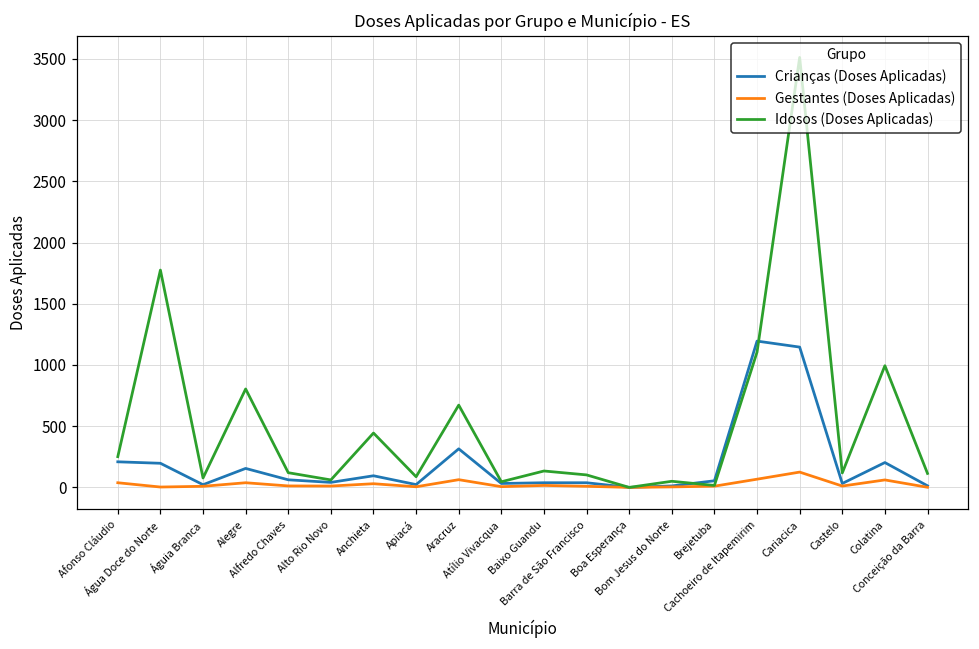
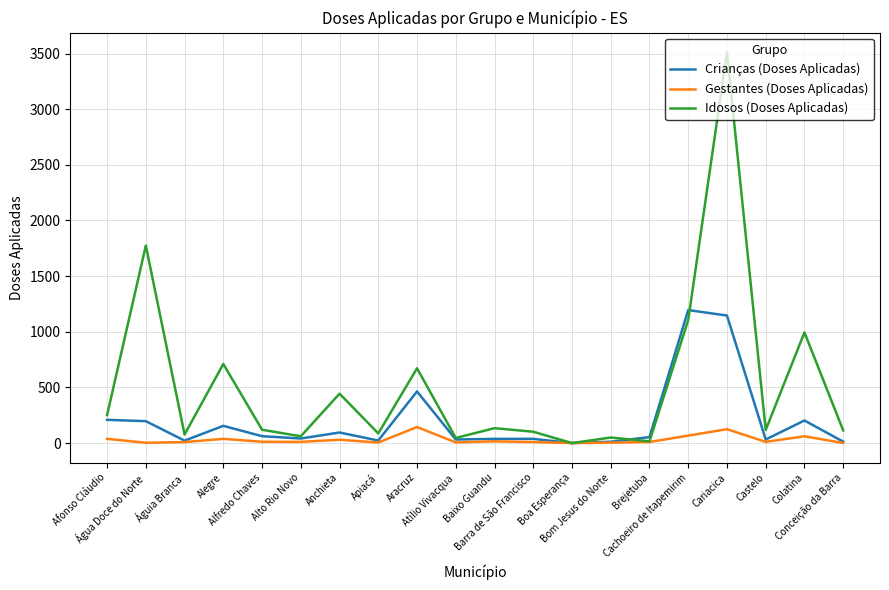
  {
    "Crianças (Doses Aplicadas)": {
      "Afonso Cláudio": 210,
      "Água Doce do Norte": 200,
      "Alegre": 160,
      "Alfredo Chaves": 60,
      "Anchieta": 100,
-     "Aracruz": 320,
+     "Aracruz": 460,
      "Barra de São Francisco": 40,
      "Brejetuba": 50,
      "Cachoeiro de Itapemirim": 1200,
      "Cariacica": 1150,
      "Colatina": 200
    },
    "Gestantes (Doses Aplicadas)": {
      "Afonso Cláudio": 40,
      "Água Doce do Norte": 0,
      "Alegre": 40,
      "Alfredo Chaves": 10,
      "Alto Rio Novo": 10,
      "Anchieta": 30,
-     "Aracruz": 60,
+     "Aracruz": 140,
      "Atílio Vivacqua": 10,
      "Barra de São Francisco": 10,
      "Cachoeiro de Itapemirim": 70,
      "Cariacica": 130,
      "Colatina": 60
    },
    "Idosos (Doses Aplicadas)": {
      "Afonso Cláudio": 250,
      "Água Doce do Norte": 1780,
      "Águia Branca": 80,
-     "Alegre": 800,
+     "Alegre": 710,
      "Alfredo Chaves": 120,
      "Anchieta": 440,
      "Apiacá": 90,
      "Aracruz": 670,
      "Baixo Guandu": 130,
      "Barra de São Francisco": 100,
      "Bom Jesus do Norte": 50,
      "Cachoeiro de Itapemirim": 1110,
      "Castelo": 120,
      "Colatina": 990,
      "Conceição da Barra": 110
    }
  }
